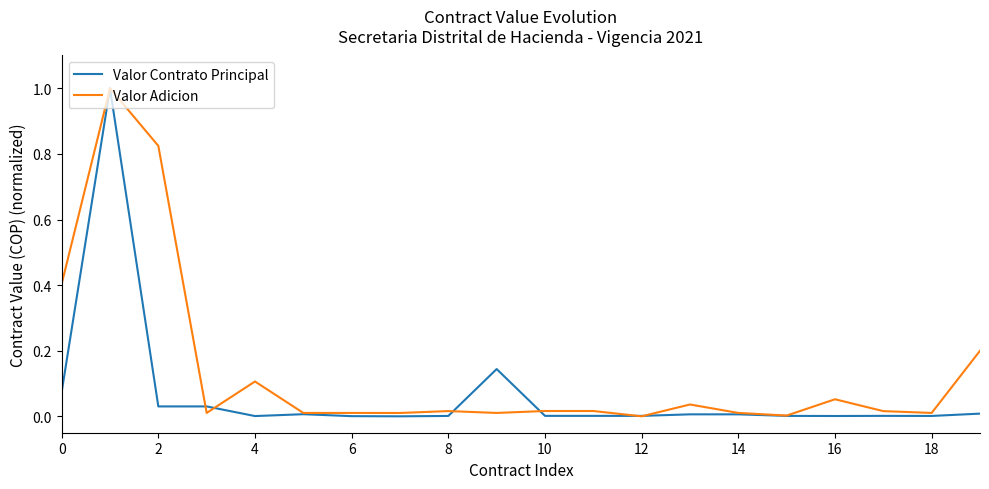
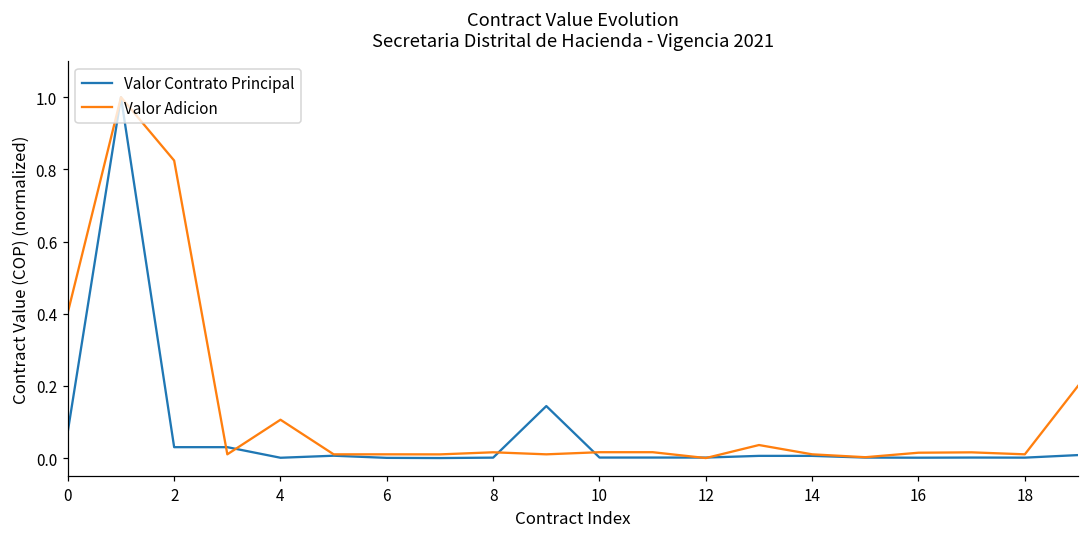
  {
    "Valor Contrato Principal": {
      "0": 0.07,
      "2": 0.03,
      "4": 0.00,
      "6": 0.00,
      "8": 0.00,
      "10": 0.00,
      "16": 0.00,
      "18": 0.00
    },
    "Valor Adicion": {
      "0": 0.40,
      "2": 0.82,
      "4": 0.11,
      "6": 0.01,
      "8": 0.02,
      "10": 0.02,
-     "16": 0.05,
+     "16": 0.01,
      "18": 0.01
    }
  }
